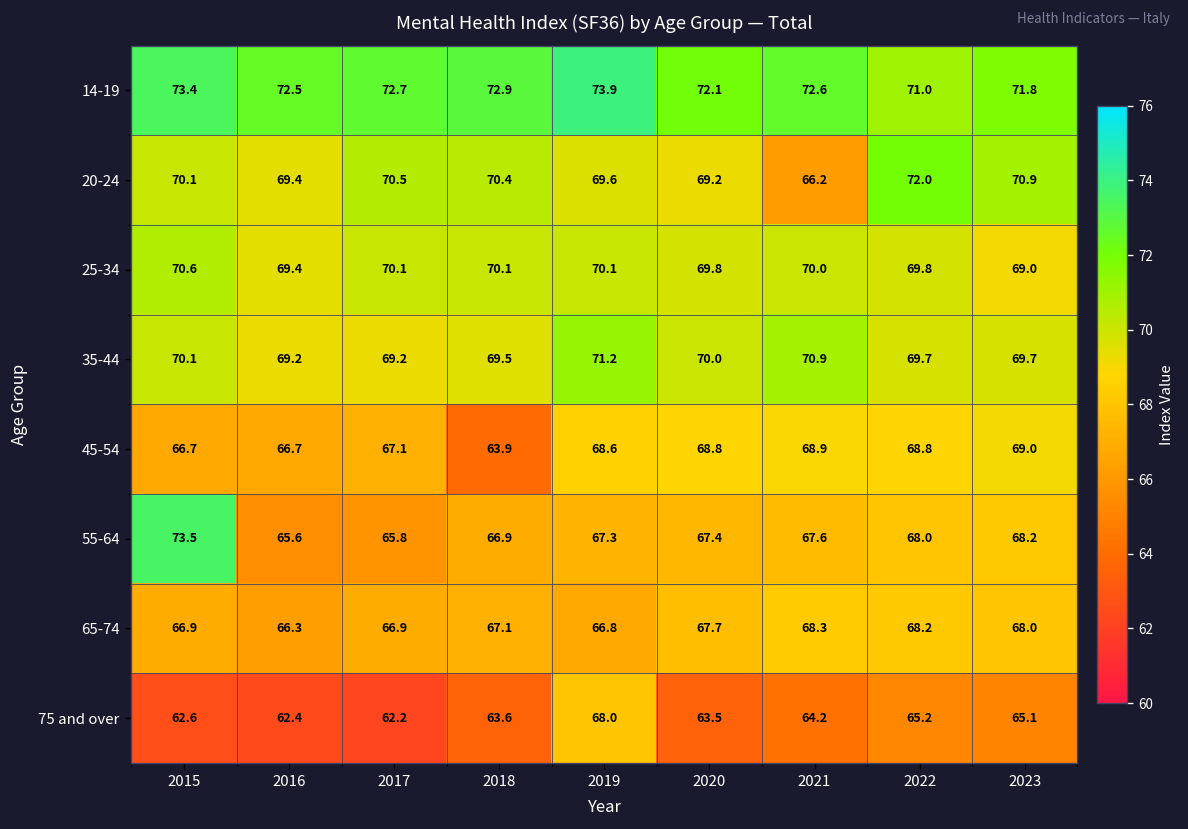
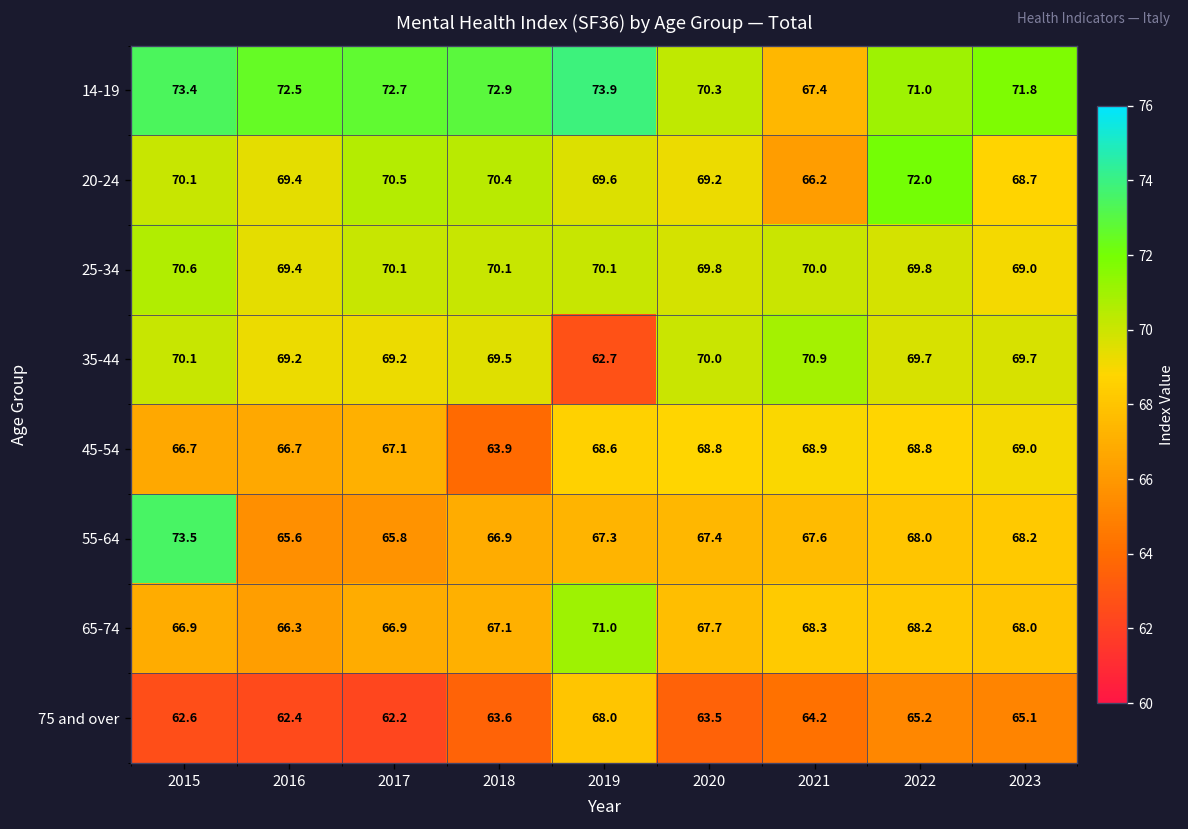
  {
    "14-19": {
      "2015": 73.4,
      "2016": 72.5,
      "2017": 72.7,
      "2018": 72.9,
      "2019": 73.9,
-     "2020": 72.1,
-     "2021": 72.6,
+     "2020": 70.3,
+     "2021": 67.4,
      "2022": 71.0,
      "2023": 71.8
    },
    "20-24": {
      "2015": 70.1,
      "2016": 69.4,
      "2017": 70.5,
      "2018": 70.4,
      "2019": 69.6,
      "2020": 69.2,
      "2021": 66.2,
      "2022": 72.0,
-     "2023": 70.9
+     "2023": 68.7
    },
    "25-34": {
      "2015": 70.6,
      "2016": 69.4,
      "2017": 70.1,
      "2018": 70.1,
      "2019": 70.1,
      "2020": 69.8,
      "2021": 70.0,
      "2022": 69.8,
      "2023": 69.0
    },
    "35-44": {
      "2015": 70.1,
      "2016": 69.2,
      "2017": 69.2,
      "2018": 69.5,
-     "2019": 71.2,
+     "2019": 62.7,
      "2020": 70.0,
      "2021": 70.9,
      "2022": 69.7,
      "2023": 69.7
    },
    "45-54": {
      "2015": 66.7,
      "2016": 66.7,
      "2017": 67.1,
      "2018": 63.9,
      "2019": 68.6,
      "2020": 68.8,
      "2021": 68.9,
      "2022": 68.8,
      "2023": 69.0
    },
    "55-64": {
      "2015": 73.5,
      "2016": 65.6,
      "2017": 65.8,
      "2018": 66.9,
      "2019": 67.3,
      "2020": 67.4,
      "2021": 67.6,
      "2022": 68.0,
      "2023": 68.2
    },
    "65-74": {
      "2015": 66.9,
      "2016": 66.3,
      "2017": 66.9,
      "2018": 67.1,
-     "2019": 66.8,
+     "2019": 71.0,
      "2020": 67.7,
      "2021": 68.3,
      "2022": 68.2,
      "2023": 68.0
    },
    "75 and over": {
      "2015": 62.6,
      "2016": 62.4,
      "2017": 62.2,
      "2018": 63.6,
      "2019": 68.0,
      "2020": 63.5,
      "2021": 64.2,
      "2022": 65.2,
      "2023": 65.1
    }
  }
